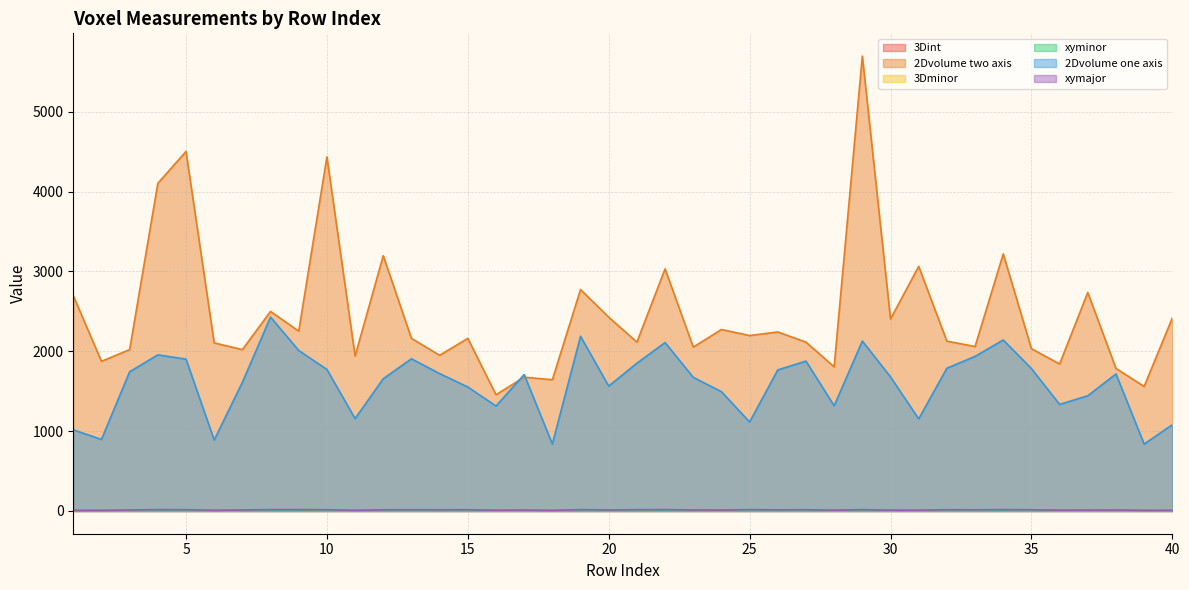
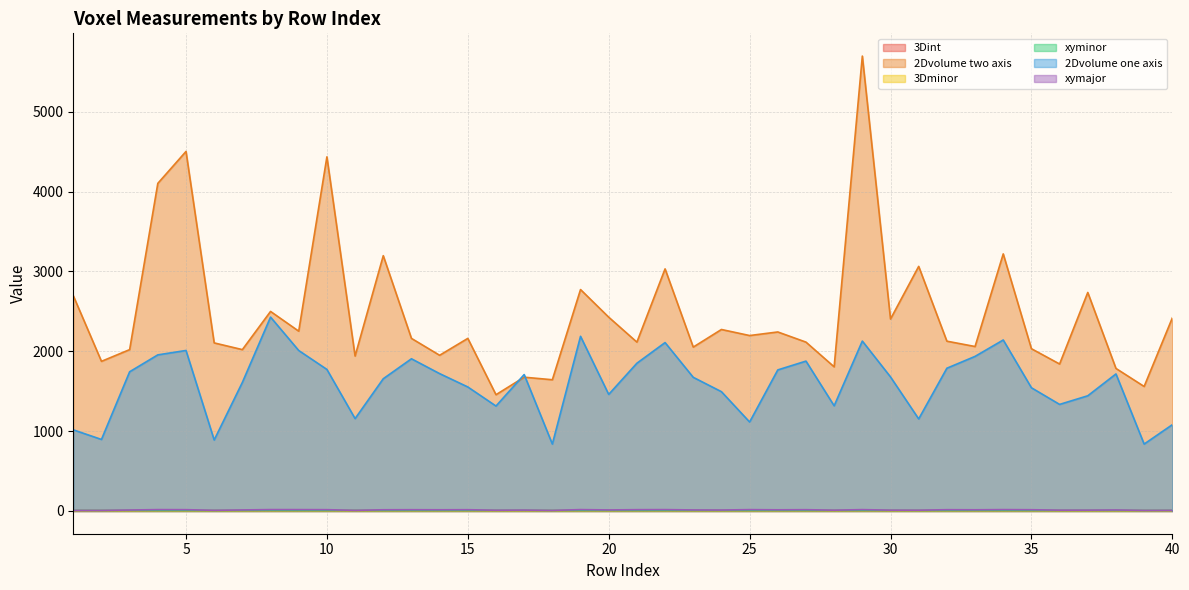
  {
    "2Dvolume one axis": {
-     "5": 1900,
+     "5": 2000,
      "10": 1800,
      "15": 1600,
-     "20": 1600,
+     "20": 1500,
      "25": 1100,
      "30": 1700,
-     "35": 1800,
+     "35": 1500,
      "40": 1100
    }
  }
